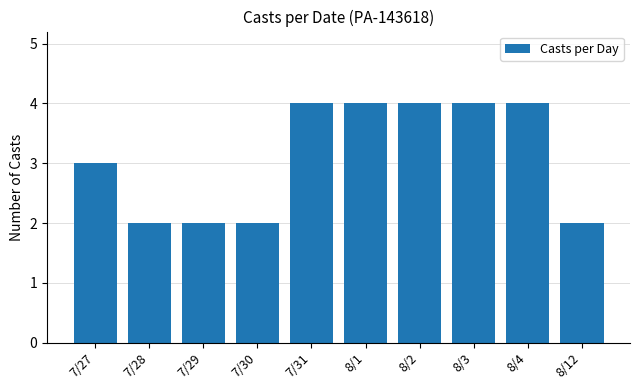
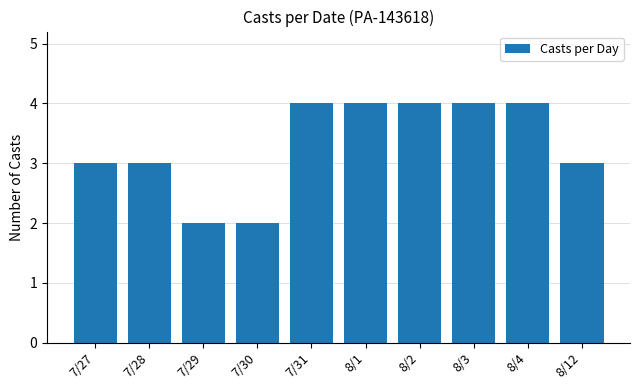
  {
    "7/27": 3,
-   "7/28": 2,
+   "7/28": 3,
    "7/29": 2,
    "7/30": 2,
    "7/31": 4,
    "8/1": 4,
    "8/2": 4,
    "8/3": 4,
    "8/4": 4,
-   "8/12": 2
+   "8/12": 3
  }
